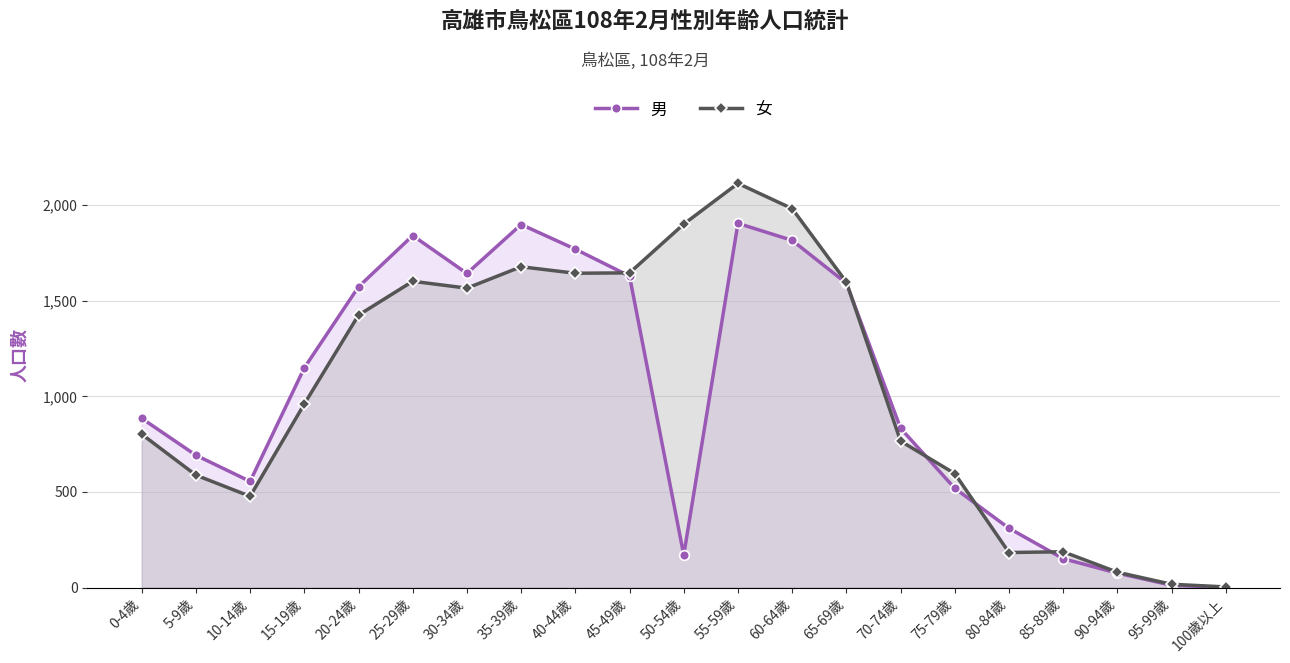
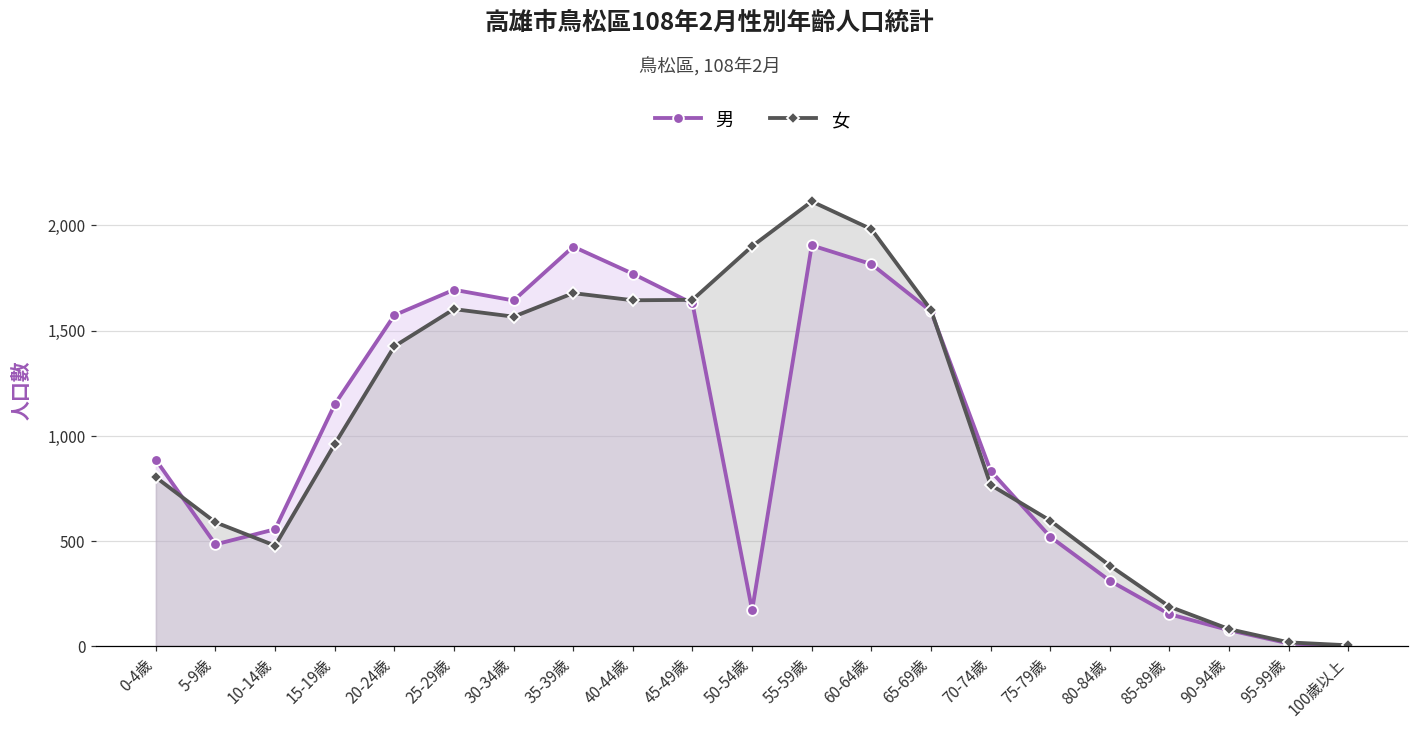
  {
    "男": {
      "0-4歲": "890",
-     "5-9歲": "690",
+     "5-9歲": "480",
      "10-14歲": "560",
      "15-19歲": "1,150",
      "20-24歲": "1,570",
-     "25-29歲": "1,840",
+     "25-29歲": "1,690",
      "30-34歲": "1,640",
      "35-39歲": "1,900",
      "40-44歲": "1,770",
      "45-49歲": "1,630",
      "50-54歲": "170",
      "55-59歲": "1,910",
      "60-64歲": "1,820",
      "70-74歲": "830",
      "75-79歲": "520",
      "80-84歲": "310",
      "85-89歲": "150"
    },
    "女": {
      "0-4歲": "800",
      "5-9歲": "590",
      "10-14歲": "480",
      "15-19歲": "960",
      "20-24歲": "1,430",
      "25-29歲": "1,600",
      "30-34歲": "1,570",
      "35-39歲": "1,680",
      "40-44歲": "1,640",
      "45-49歲": "1,650",
      "50-54歲": "1,900",
      "55-59歲": "2,110",
      "60-64歲": "1,980",
      "70-74歲": "770",
      "75-79歲": "600",
-     "80-84歲": "180",
+     "80-84歲": "380",
      "85-89歲": "190"
    }
  }
